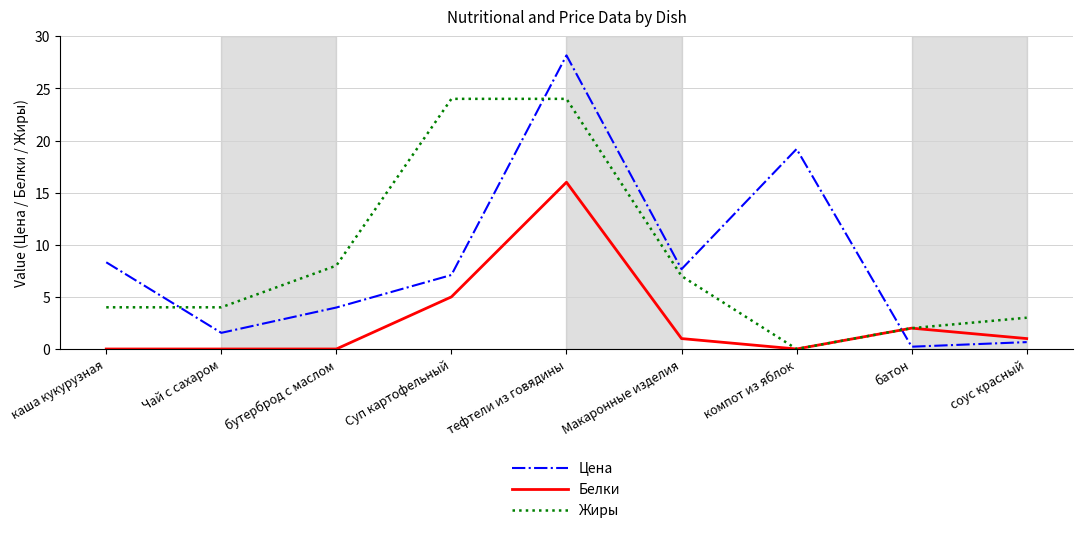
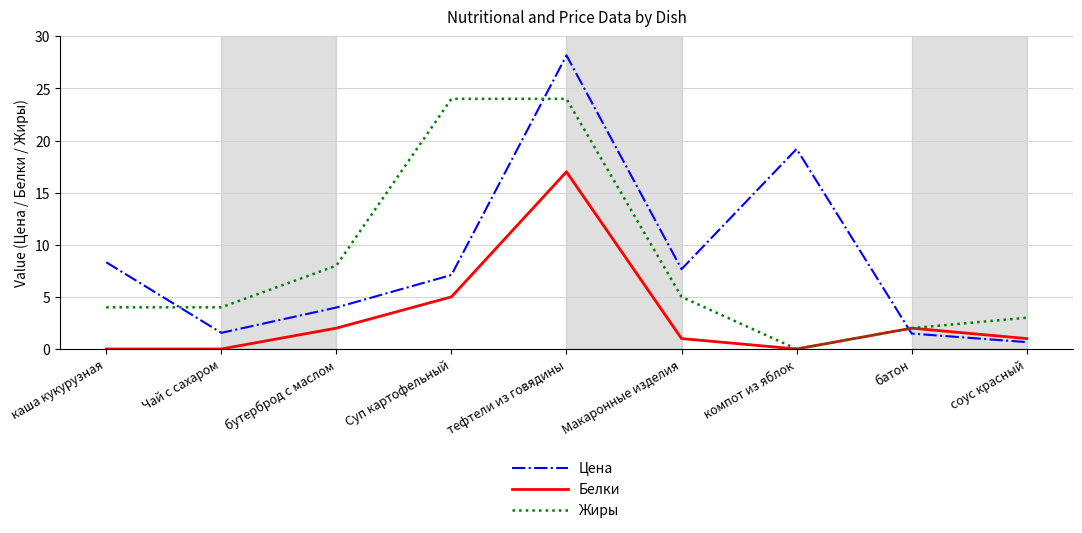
  {
    "Цена": {
      "каша кукурузная": 8.3,
      "Чай с сахаром": 1.6,
      "бутерброд с маслом": 4.0,
      "Суп картофельный": 7.1,
      "тефтели из говядины": 28.2,
      "Макаронные изделия": 7.7,
      "компот из яблок": 19.2,
-     "батон": 0.2,
+     "батон": 1.5,
      "соус красный": 0.7
    },
    "Белки": {
      "каша кукурузная": 0,
      "Чай с сахаром": 0,
-     "бутерброд с маслом": 0,
+     "бутерброд с маслом": 2,
      "Суп картофельный": 5,
-     "тефтели из говядины": 16,
+     "тефтели из говядины": 17,
      "Макаронные изделия": 1,
      "соус красный": 1
    },
    "Жиры": {
      "каша кукурузная": 4,
      "Чай с сахаром": 4,
      "бутерброд с маслом": 8,
      "Суп картофельный": 24,
      "тефтели из говядины": 24,
-     "Макаронные изделия": 7,
+     "Макаронные изделия": 5,
      "соус красный": 3
    }
  }
